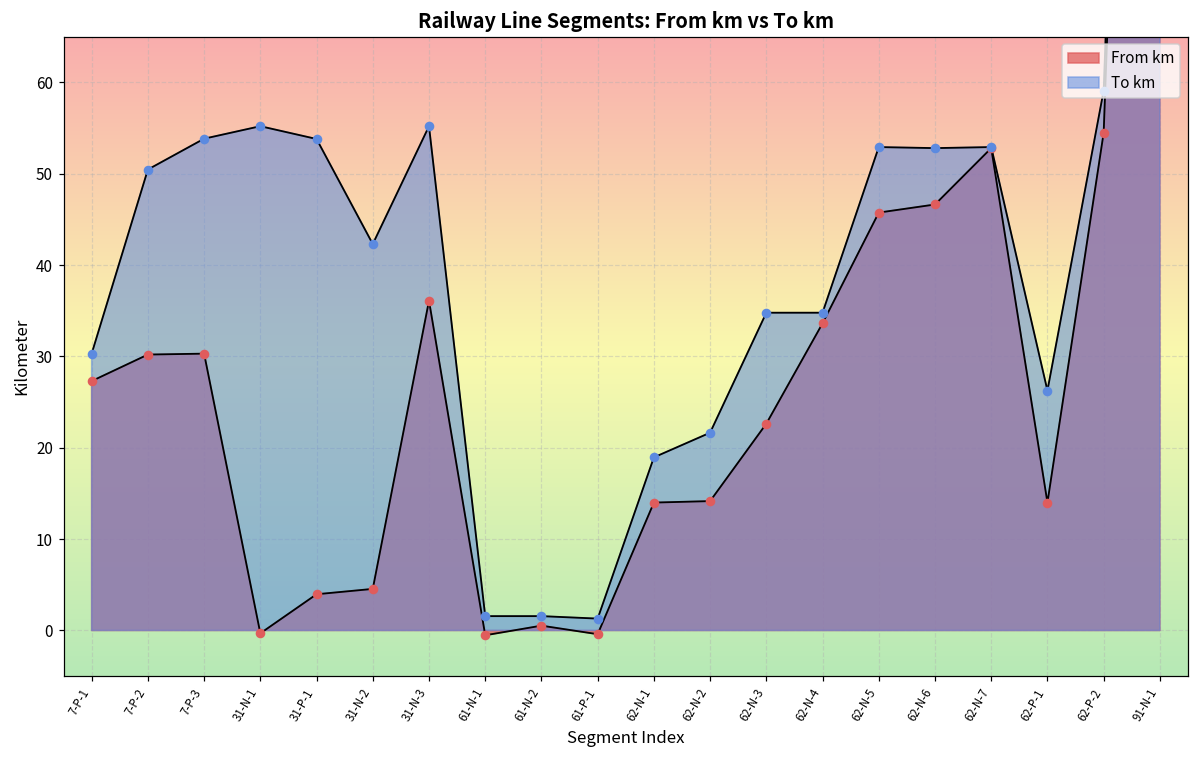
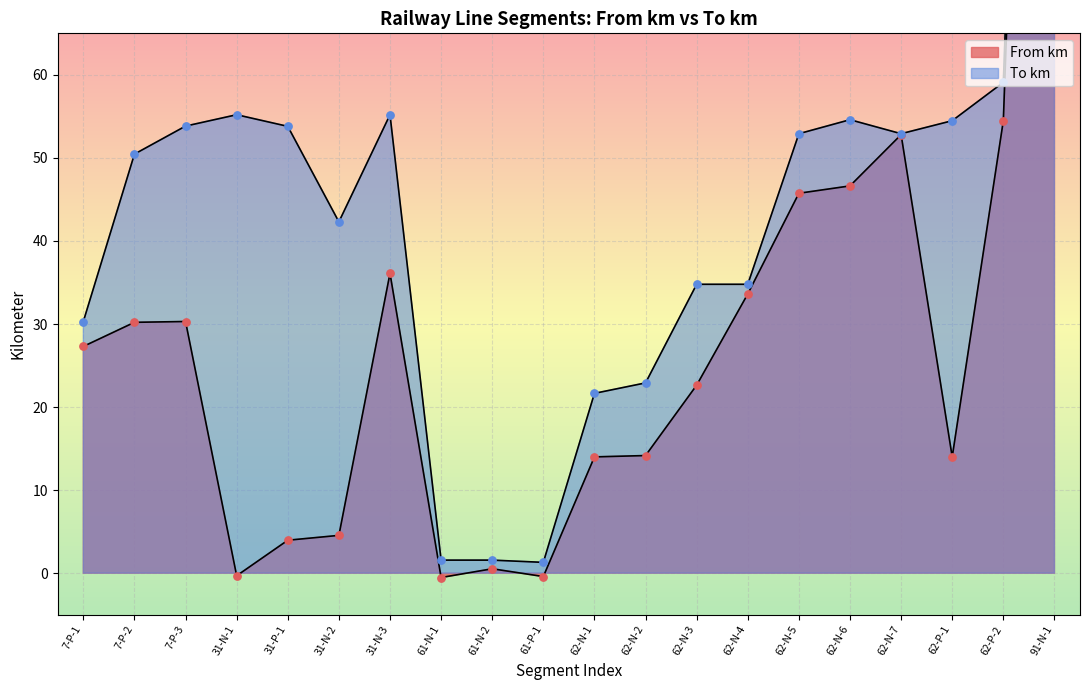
  {
    "To km": {
      "7-P-1": 30,
      "7-P-2": 50,
      "7-P-3": 54,
      "31-N-1": 55,
      "31-P-1": 54,
      "31-N-2": 42,
      "31-N-3": 55,
      "61-N-1": 2,
      "61-N-2": 2,
      "61-P-1": 1,
-     "62-N-1": 19,
-     "62-N-2": 22,
+     "62-N-1": 22,
+     "62-N-2": 23,
      "62-N-3": 35,
      "62-N-4": 35,
      "62-N-5": 53,
-     "62-N-6": 53,
-     "62-P-1": 26
+     "62-N-6": 55,
+     "62-P-1": 54
    }
  }
